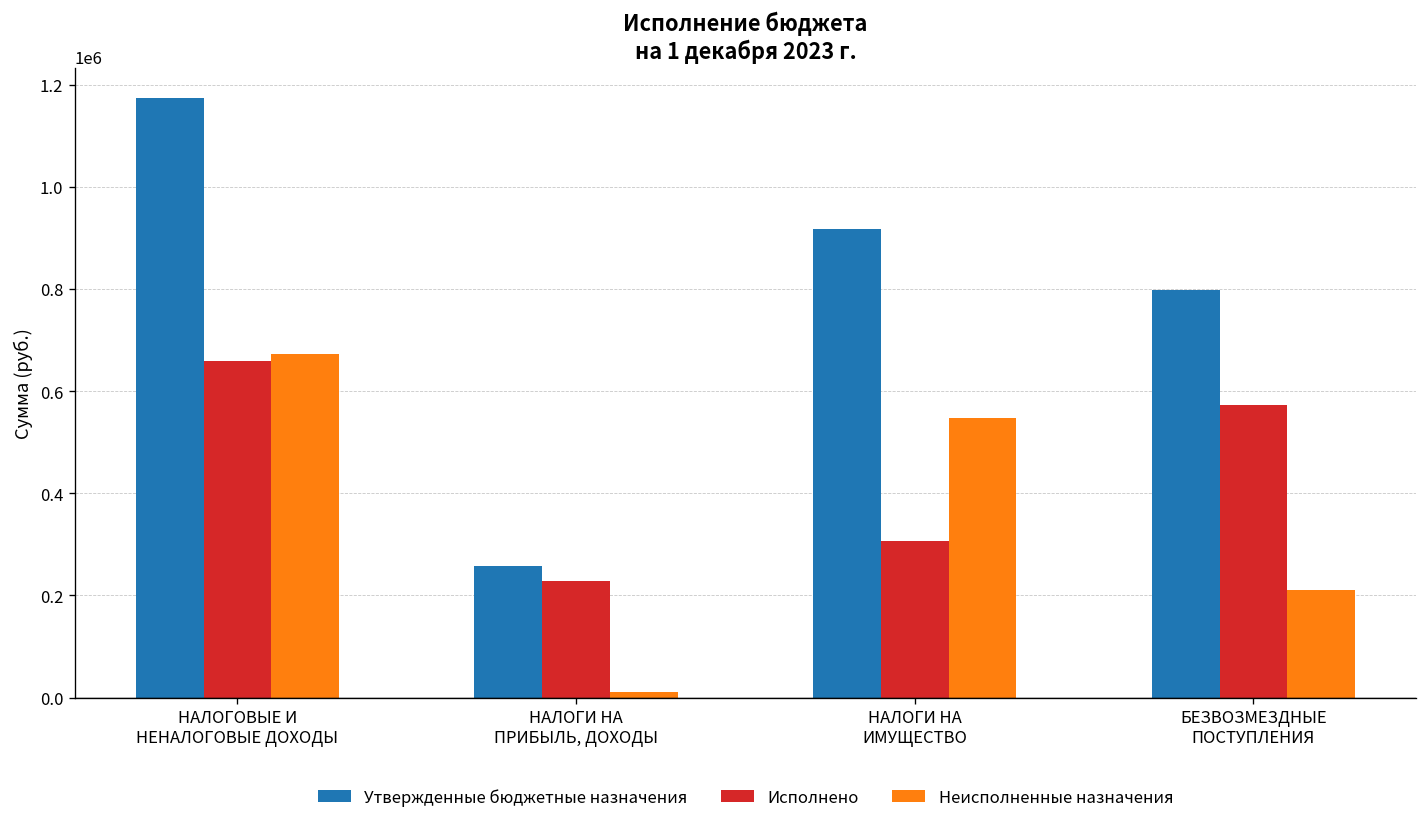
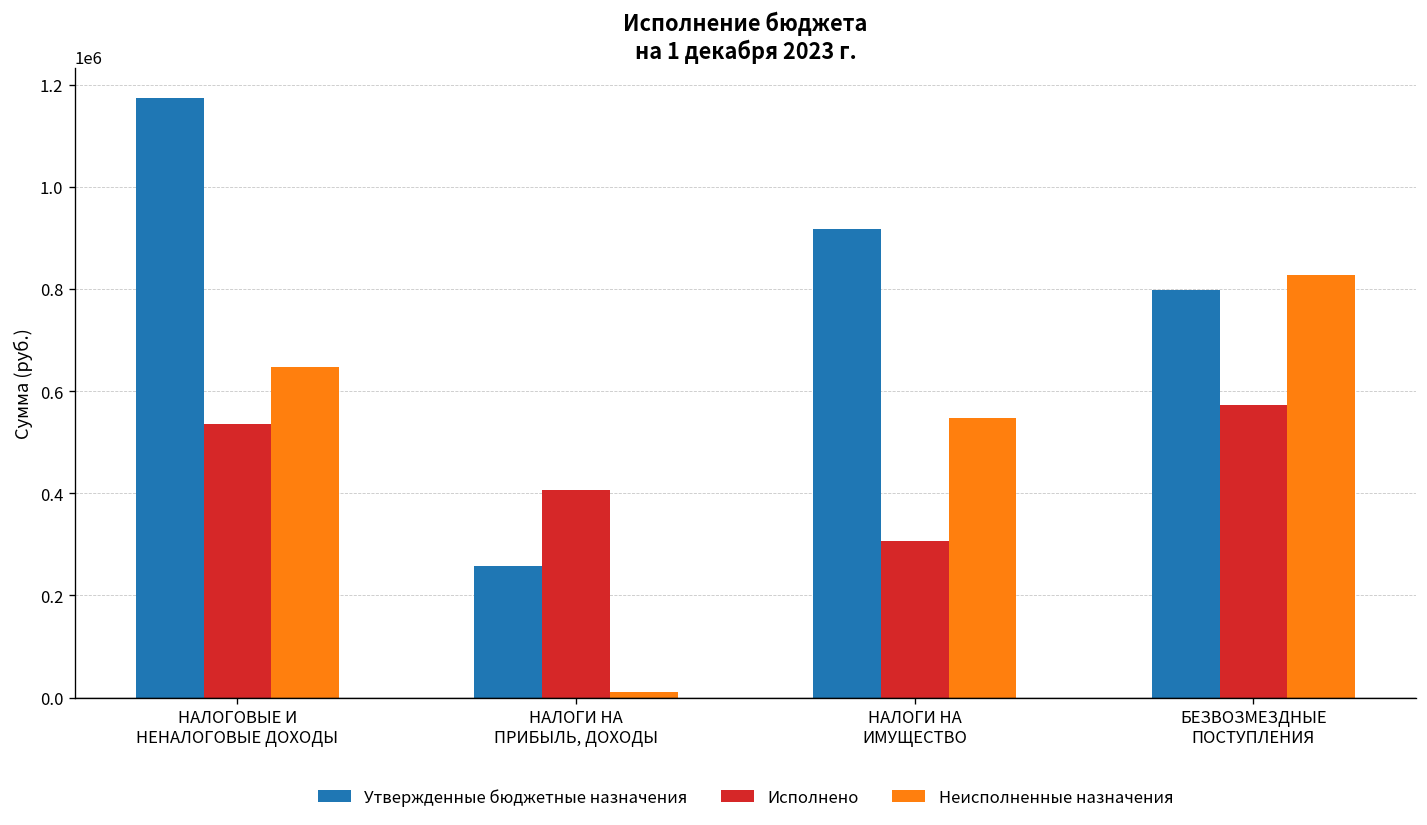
  {
    "Утвержденные бюджетные назначения": {
      "НАЛОГОВЫЕ И НЕНАЛОГОВЫЕ ДОХОДЫ": 1170000,
      "НАЛОГИ НА ПРИБЫЛЬ, ДОХОДЫ": 260000,
      "НАЛОГИ НА ИМУЩЕСТВО": 920000,
      "БЕЗВОЗМЕЗДНЫЕ ПОСТУПЛЕНИЯ": 800000
    },
    "Исполнено": {
-     "НАЛОГОВЫЕ И НЕНАЛОГОВЫЕ ДОХОДЫ": 660000,
-     "НАЛОГИ НА ПРИБЫЛЬ, ДОХОДЫ": 230000,
+     "НАЛОГОВЫЕ И НЕНАЛОГОВЫЕ ДОХОДЫ": 540000,
+     "НАЛОГИ НА ПРИБЫЛЬ, ДОХОДЫ": 410000,
      "НАЛОГИ НА ИМУЩЕСТВО": 310000,
      "БЕЗВОЗМЕЗДНЫЕ ПОСТУПЛЕНИЯ": 570000
    },
    "Неисполненные назначения": {
-     "НАЛОГОВЫЕ И НЕНАЛОГОВЫЕ ДОХОДЫ": 670000,
+     "НАЛОГОВЫЕ И НЕНАЛОГОВЫЕ ДОХОДЫ": 650000,
      "НАЛОГИ НА ПРИБЫЛЬ, ДОХОДЫ": 10000,
      "НАЛОГИ НА ИМУЩЕСТВО": 550000,
-     "БЕЗВОЗМЕЗДНЫЕ ПОСТУПЛЕНИЯ": 210000
+     "БЕЗВОЗМЕЗДНЫЕ ПОСТУПЛЕНИЯ": 830000
    }
  }
